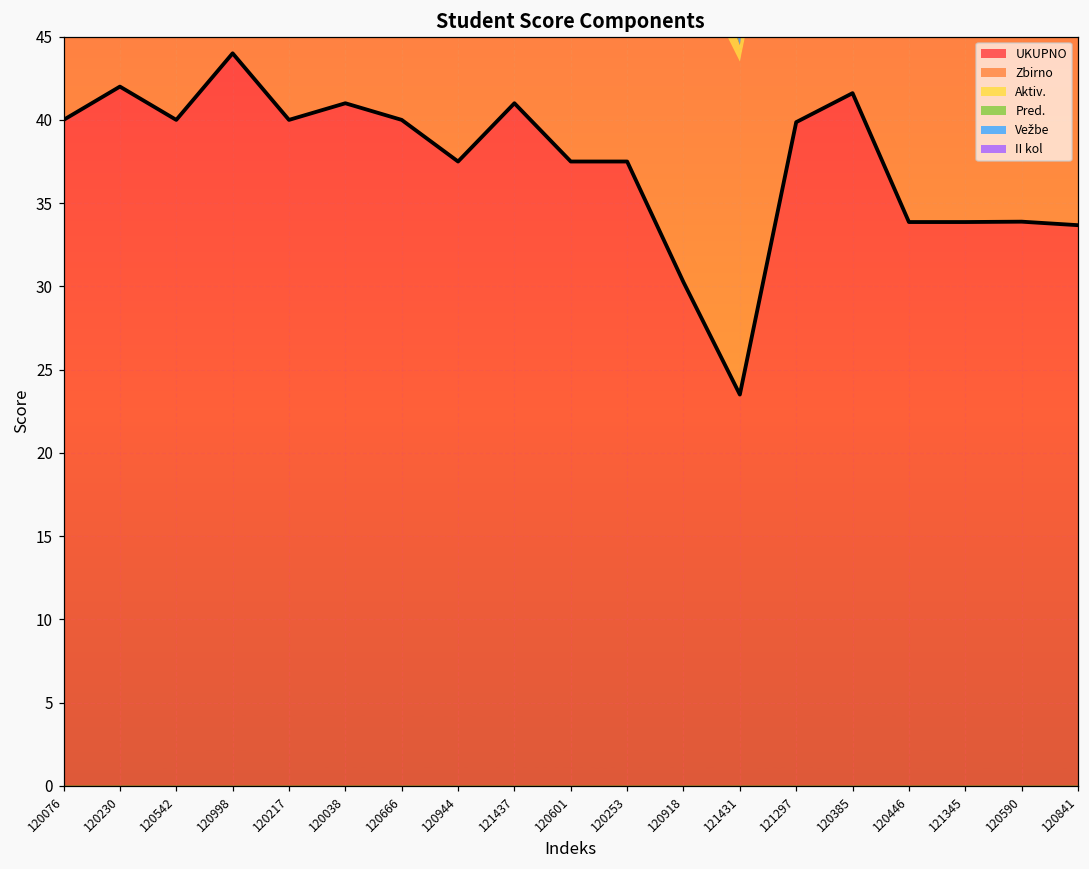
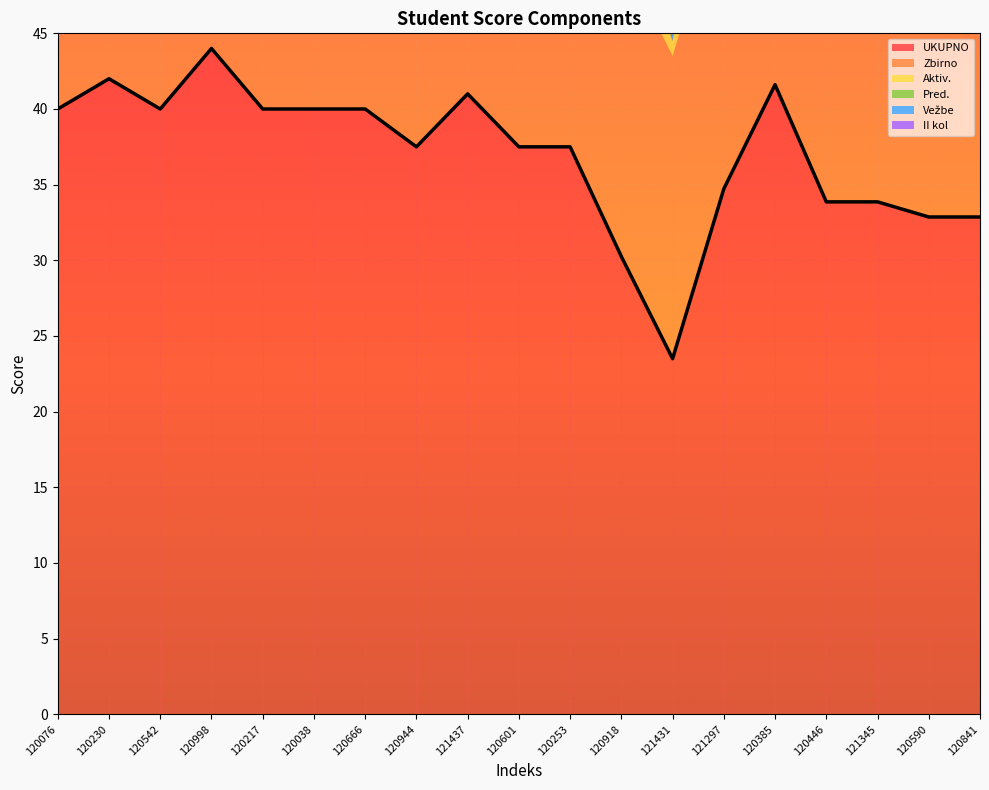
  {
    "UKUPNO": {
      "120076": 40.0,
      "120230": 42.0,
      "120542": 40.0,
      "120998": 44.0,
      "120217": 40.0,
-     "120038": 41,
+     "120038": 40,
      "120666": 40.0,
      "120944": 37.5,
      "121437": 41.0,
      "120601": 37.5,
      "120253": 37.5,
      "120918": 30.3,
      "121431": 23.5,
-     "121297": 39.9,
+     "121297": 34.7,
      "120385": 41.6,
      "120446": 33.9,
      "121345": 33.9,
-     "120590": 33.9,
-     "120841": 33.7
+     "120590": 32.9,
+     "120841": 32.9
    },
    "Zbirno": {
      "121431": 20.0
    }
  }
